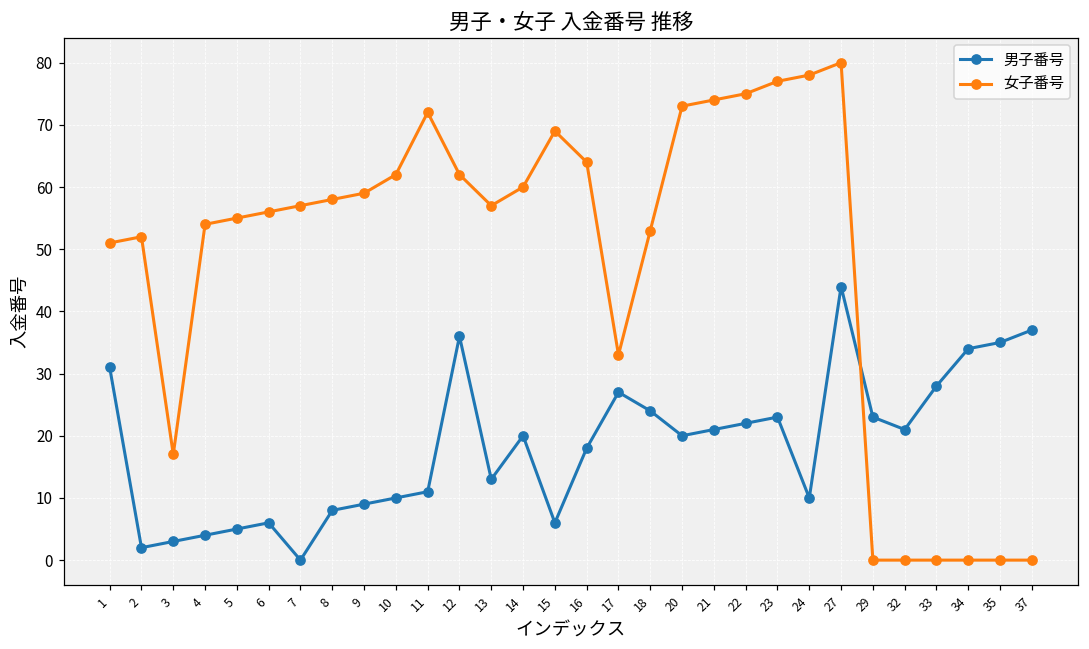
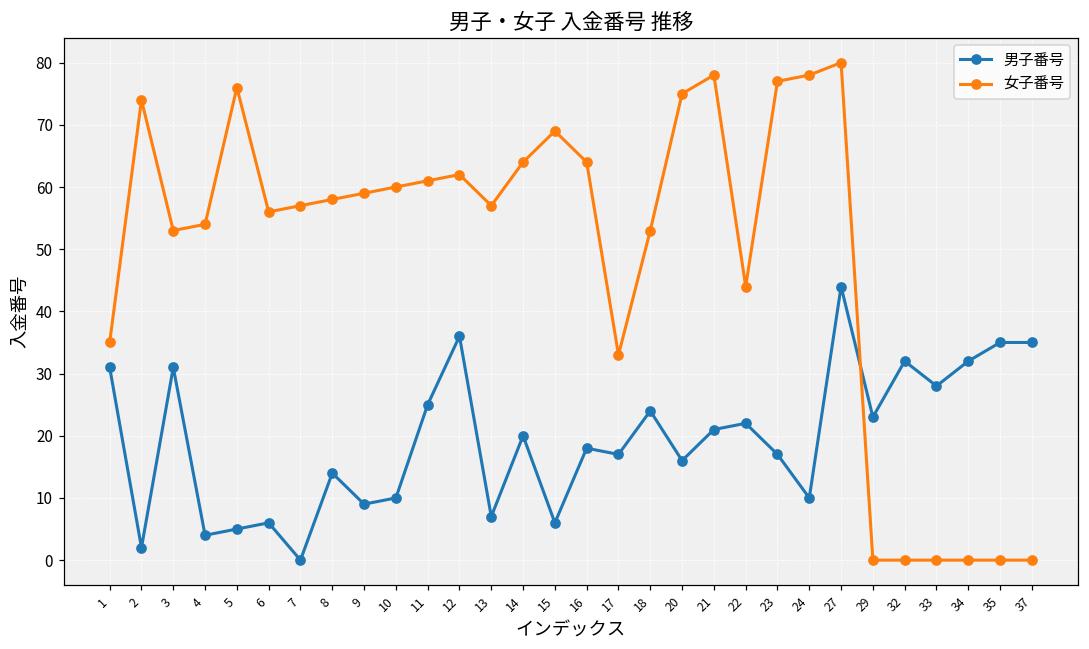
  {
    "男子番号": {
      "1": 31,
      "2": 2,
-     "3": 3,
+     "3": 31,
      "4": 4,
      "5": 5,
      "6": 6,
      "7": 0,
-     "8": 8,
+     "8": 14,
      "9": 9,
      "10": 10,
-     "11": 11,
+     "11": 25,
      "12": 36,
-     "13": 13,
+     "13": 7,
      "14": 20,
      "15": 6,
      "16": 18,
-     "17": 27,
+     "17": 17,
      "18": 24,
-     "20": 20,
+     "20": 16,
      "21": 21,
      "22": 22,
-     "23": 23,
+     "23": 17,
      "24": 10,
      "27": 44,
      "29": 23,
-     "32": 21,
+     "32": 32,
      "33": 28,
-     "34": 34,
+     "34": 32,
      "35": 35,
-     "37": 37
+     "37": 35
    },
    "女子番号": {
-     "1": 51,
-     "2": 52,
-     "3": 17,
+     "1": 35,
+     "2": 74,
+     "3": 53,
      "4": 54,
-     "5": 55,
+     "5": 76,
      "6": 56,
      "7": 57,
      "8": 58,
      "9": 59,
-     "10": 62,
-     "11": 72,
+     "10": 60,
+     "11": 61,
      "12": 62,
      "13": 57,
-     "14": 60,
+     "14": 64,
      "15": 69,
      "16": 64,
      "17": 33,
      "18": 53,
-     "20": 73,
-     "21": 74,
-     "22": 75,
+     "20": 75,
+     "21": 78,
+     "22": 44,
      "23": 77,
      "24": 78,
      "27": 80,
      "29": 0,
      "32": 0,
      "33": 0,
      "34": 0,
      "35": 0,
      "37": 0
    }
  }
